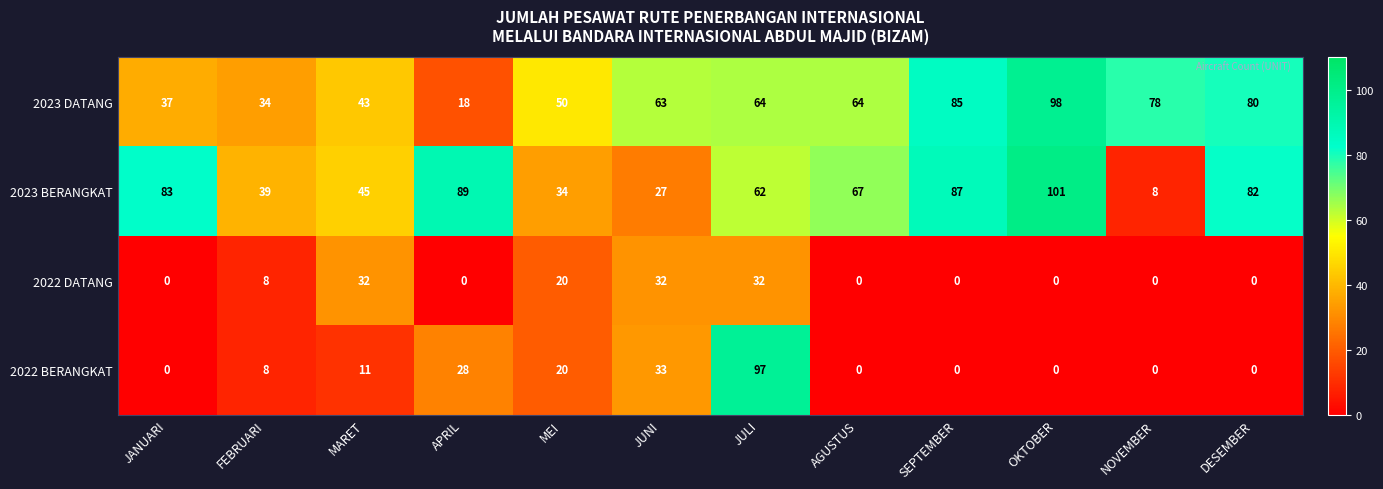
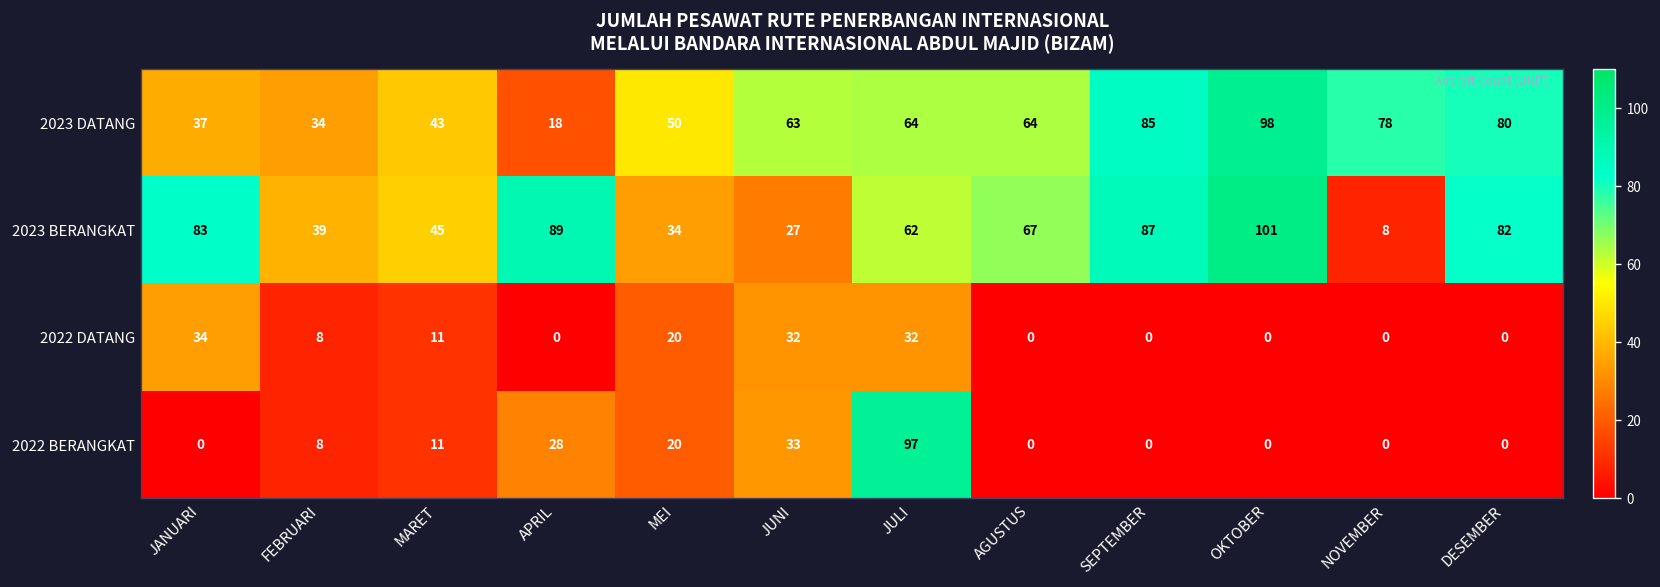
  {
    "2023 DATANG": {
      "JANUARI": 37,
      "FEBRUARI": 34,
      "MARET": 43,
      "APRIL": 18,
      "MEI": 50,
      "JUNI": 63,
      "JULI": 64,
      "AGUSTUS": 64,
      "SEPTEMBER": 85,
      "OKTOBER": 98,
      "NOVEMBER": 78
    },
    "2023 BERANGKAT": {
      "JANUARI": 83,
      "FEBRUARI": 39,
      "MARET": 45,
      "APRIL": 89,
      "MEI": 34,
      "JUNI": 27,
      "JULI": 62,
      "AGUSTUS": 67,
      "SEPTEMBER": 87,
      "OKTOBER": 101,
      "NOVEMBER": 8,
      "DESEMBER": 82
    },
    "2022 DATANG": {
-     "JANUARI": 0,
+     "JANUARI": 34,
      "FEBRUARI": 8,
-     "MARET": 32,
+     "MARET": 11,
      "APRIL": 0,
      "MEI": 20,
      "JUNI": 32,
      "JULI": 32,
      "AGUSTUS": 0,
      "SEPTEMBER": 0,
      "OKTOBER": 0,
      "NOVEMBER": 0,
      "DESEMBER": 0
    },
    "2022 BERANGKAT": {
      "JANUARI": 0,
      "FEBRUARI": 8,
      "MARET": 11,
      "APRIL": 28,
      "MEI": 20,
      "JUNI": 33,
      "JULI": 97,
      "AGUSTUS": 0,
      "SEPTEMBER": 0,
      "OKTOBER": 0,
      "NOVEMBER": 0,
      "DESEMBER": 0
    }
  }
